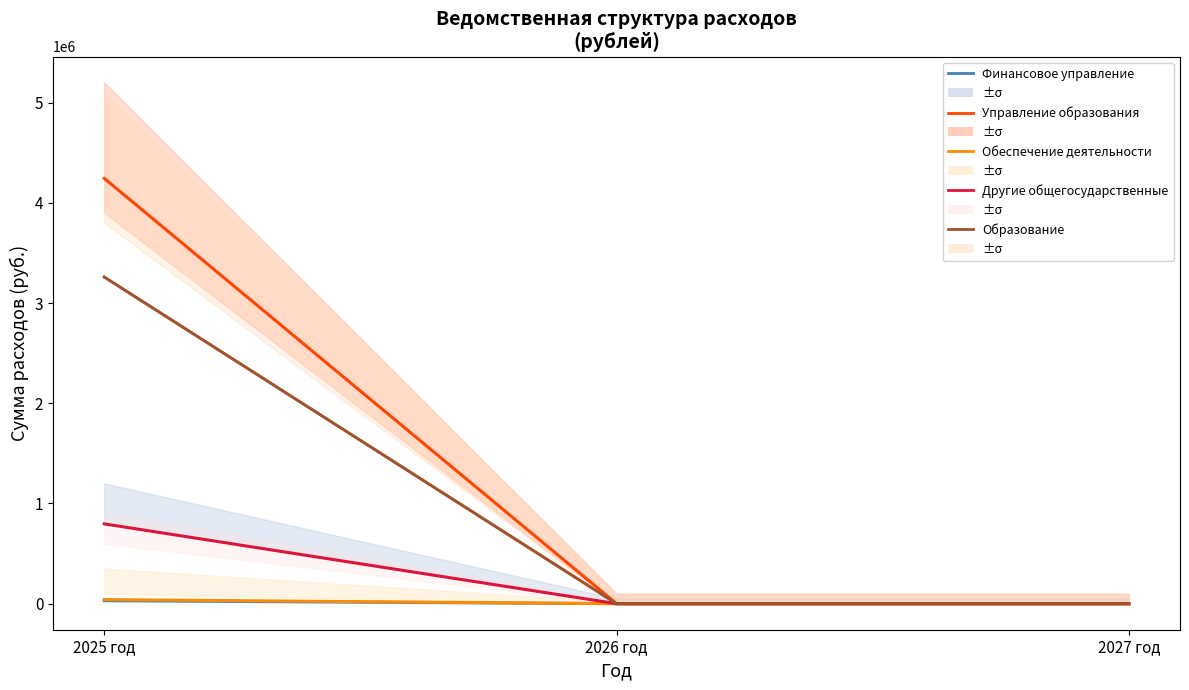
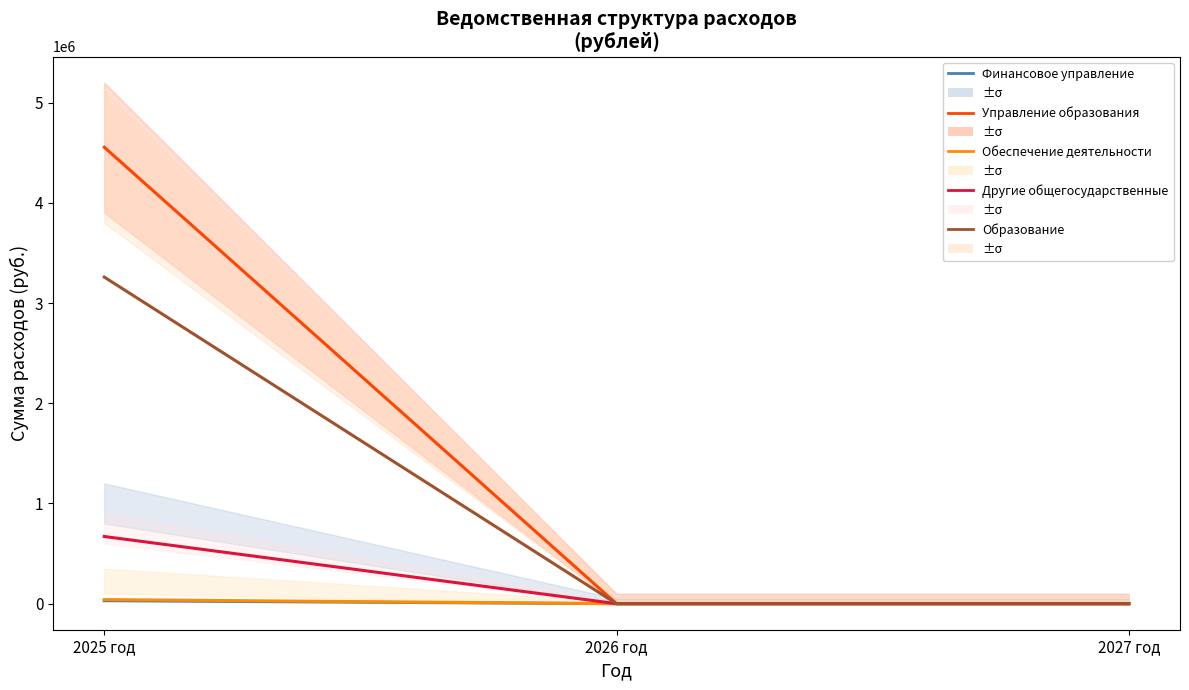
  {
    "Управление образования": {
-     "2025 год": 4240000
+     "2025 год": 4560000
    },
    "Другие общегосударственные": {
-     "2025 год": 800000
+     "2025 год": 670000
    },
    "Образование": {
      "2025 год": 3260000
    }
  }
